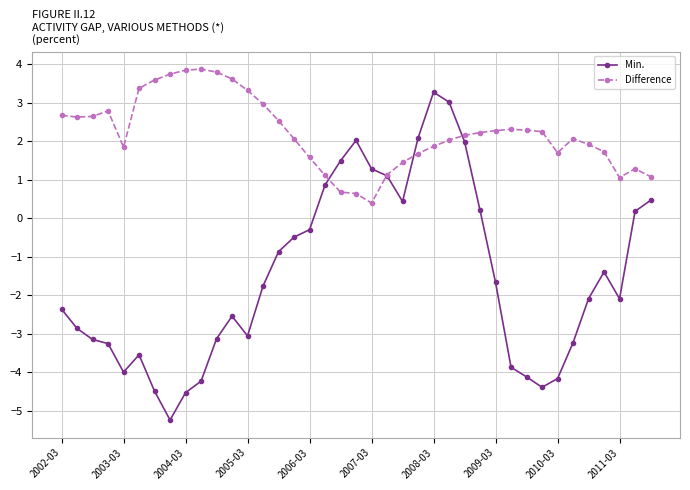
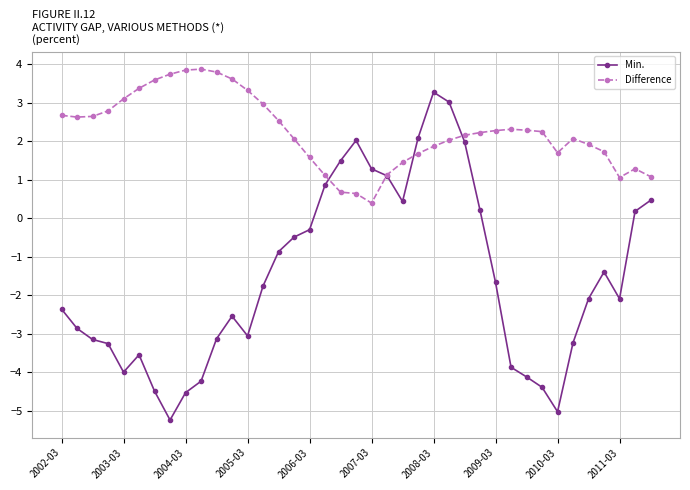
  {
    "Min.": {
      "2002-03": -2.4,
      "2003-03": -4.0,
      "2004-03": -4.5,
      "2005-03": -3.1,
      "2006-03": -0.3,
      "2007-03": 1.3,
      "2008-03": 3.3,
      "2009-03": -1.7,
-     "2010-03": -4.2,
+     "2010-03": -5.0,
      "2011-03": -2.1
    },
    "Difference": {
      "2002-03": 2.7,
-     "2003-03": 1.8,
+     "2003-03": 3.1,
      "2004-03": 3.8,
      "2005-03": 3.3,
      "2006-03": 1.6,
      "2007-03": 0.4,
      "2008-03": 1.9,
      "2009-03": 2.3,
      "2010-03": 1.7,
      "2011-03": 1.1
    }
  }
